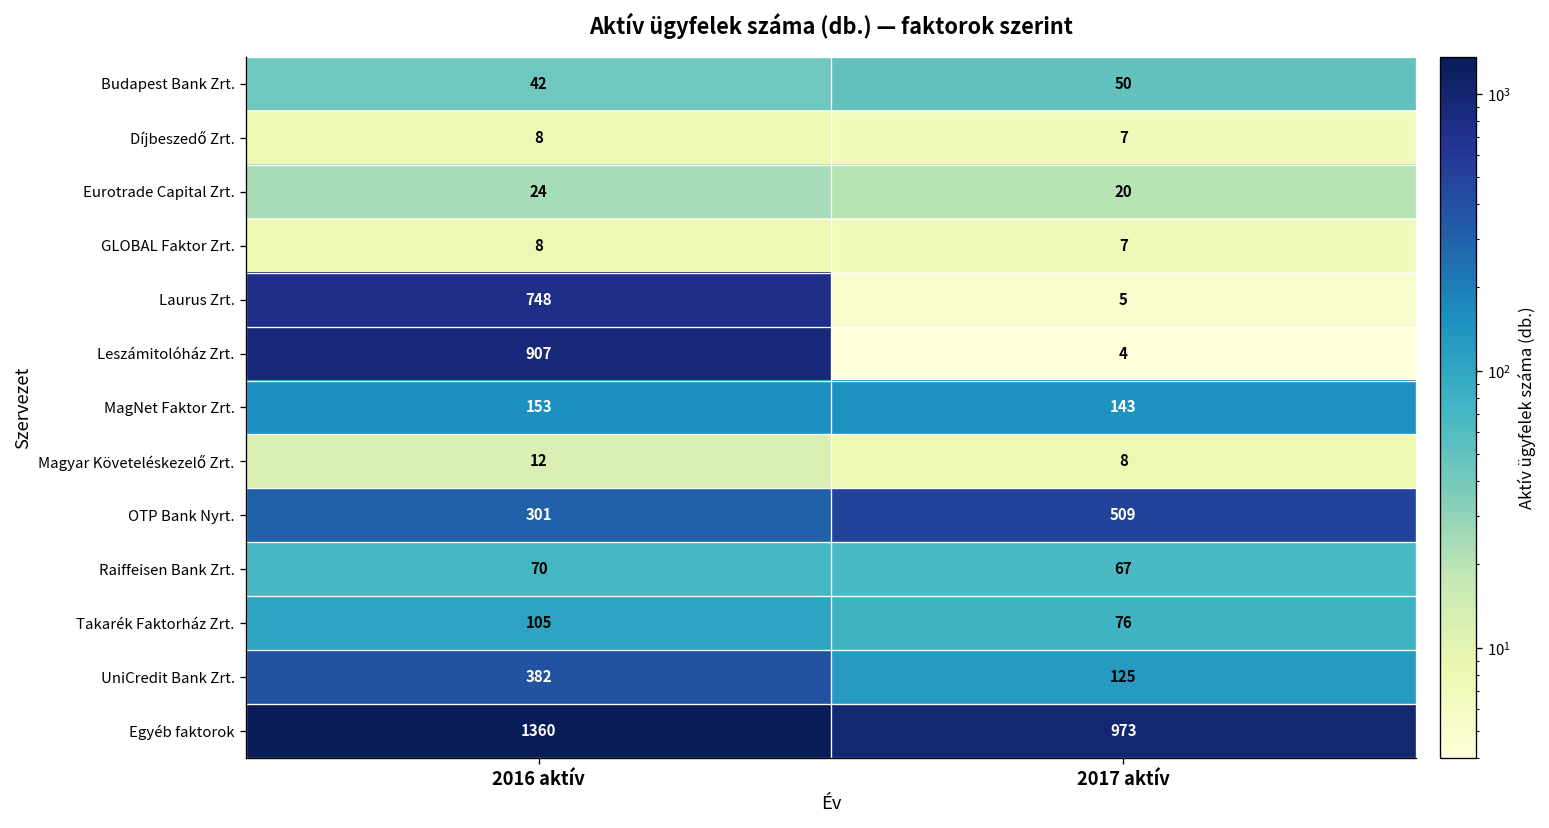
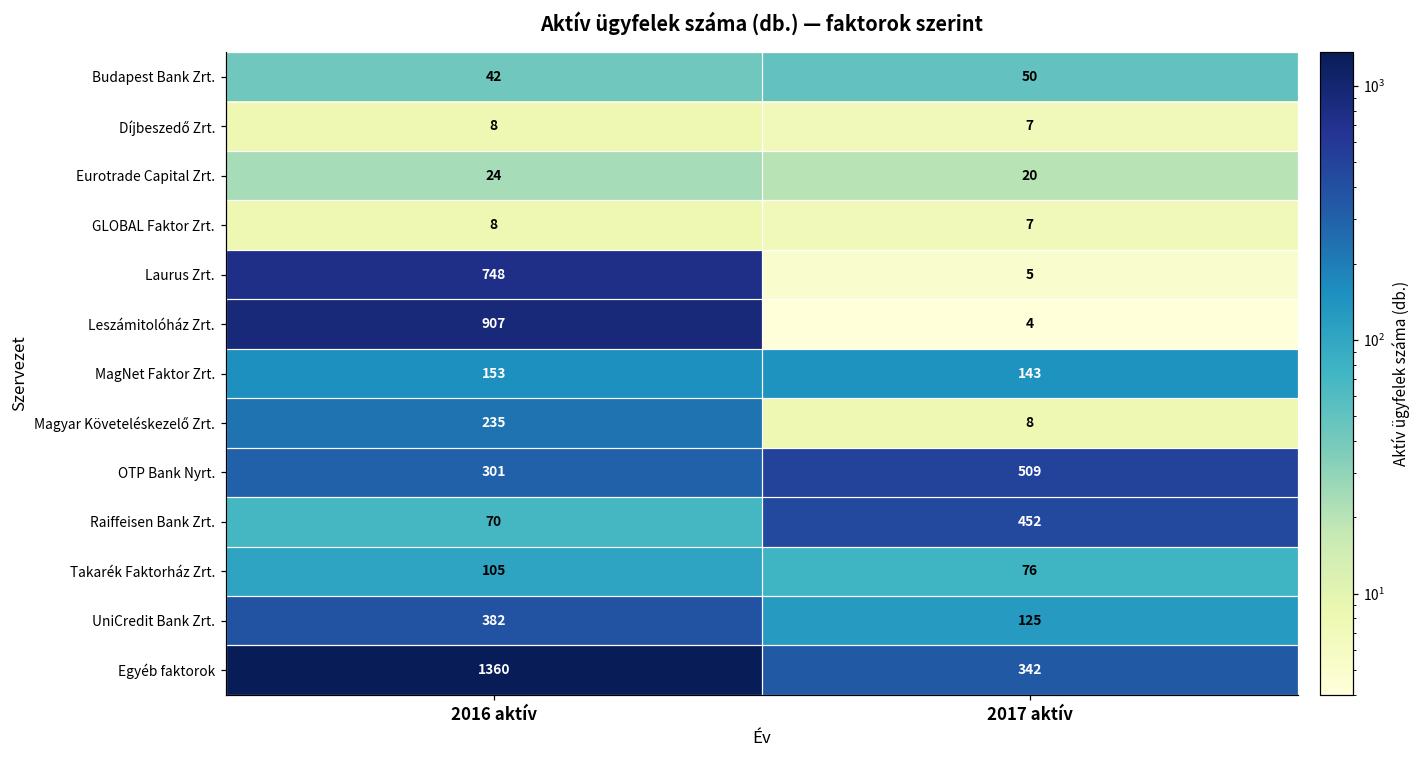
  {
    "Budapest Bank Zrt.": {
      "2016 aktív": 42,
      "2017 aktív": 50
    },
    "Díjbeszedő Zrt.": {
      "2016 aktív": 8,
      "2017 aktív": 7
    },
    "Eurotrade Capital Zrt.": {
      "2016 aktív": 24,
      "2017 aktív": 20
    },
    "GLOBAL Faktor Zrt.": {
      "2016 aktív": 8,
      "2017 aktív": 7
    },
    "Laurus Zrt.": {
      "2016 aktív": 748,
      "2017 aktív": 5
    },
    "Leszámitolóház Zrt.": {
      "2016 aktív": 907,
      "2017 aktív": 4
    },
    "MagNet Faktor Zrt.": {
      "2016 aktív": 153,
      "2017 aktív": 143
    },
    "Magyar Követeléskezelő Zrt.": {
-     "2016 aktív": 12,
+     "2016 aktív": 235,
      "2017 aktív": 8
    },
    "OTP Bank Nyrt.": {
      "2016 aktív": 301,
      "2017 aktív": 509
    },
    "Raiffeisen Bank Zrt.": {
      "2016 aktív": 70,
-     "2017 aktív": 67
+     "2017 aktív": 452
    },
    "Takarék Faktorház Zrt.": {
      "2016 aktív": 105,
      "2017 aktív": 76
    },
    "UniCredit Bank Zrt.": {
      "2016 aktív": 382,
      "2017 aktív": 125
    },
    "Egyéb faktorok": {
      "2016 aktív": 1360,
-     "2017 aktív": 973
+     "2017 aktív": 342
    }
  }
